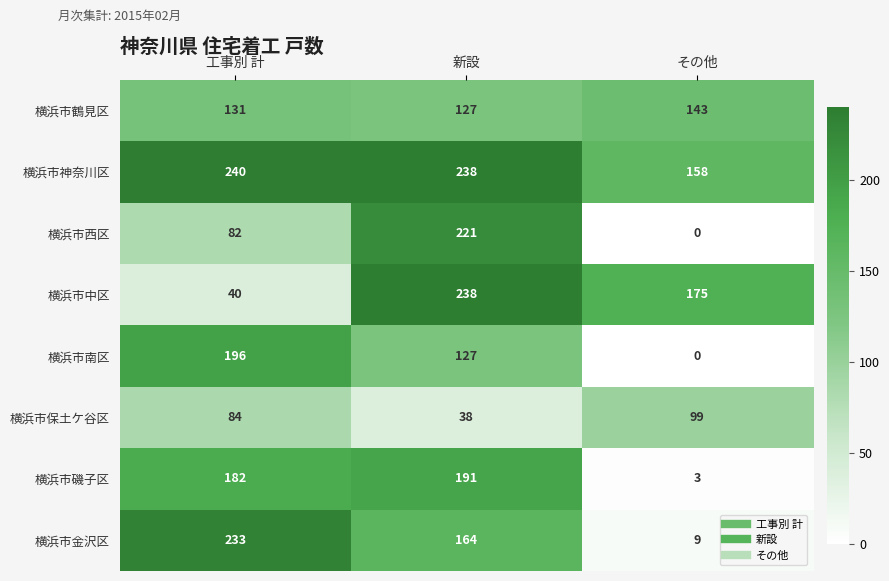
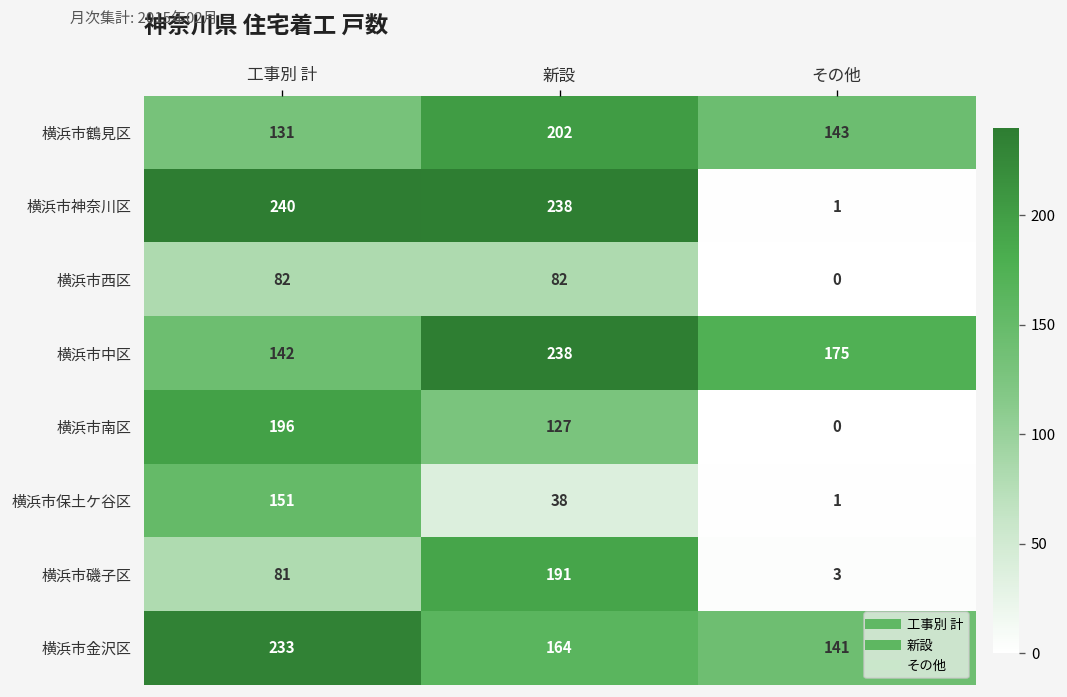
  {
    "横浜市鶴見区": {
      "工事別 計": 131,
-     "新設": 127,
+     "新設": 202,
      "その他": 143
    },
    "横浜市神奈川区": {
      "工事別 計": 240,
      "新設": 238,
-     "その他": 158
+     "その他": 1
    },
    "横浜市西区": {
      "工事別 計": 82,
-     "新設": 221,
+     "新設": 82,
      "その他": 0
    },
    "横浜市中区": {
-     "工事別 計": 40,
+     "工事別 計": 142,
      "新設": 238,
      "その他": 175
    },
    "横浜市南区": {
      "工事別 計": 196,
      "新設": 127,
      "その他": 0
    },
    "横浜市保土ケ谷区": {
-     "工事別 計": 84,
+     "工事別 計": 151,
      "新設": 38,
-     "その他": 99
+     "その他": 1
    },
    "横浜市磯子区": {
-     "工事別 計": 182,
+     "工事別 計": 81,
      "新設": 191,
      "その他": 3
    },
    "横浜市金沢区": {
      "工事別 計": 233,
      "新設": 164,
-     "その他": 9
+     "その他": 141
    }
  }
